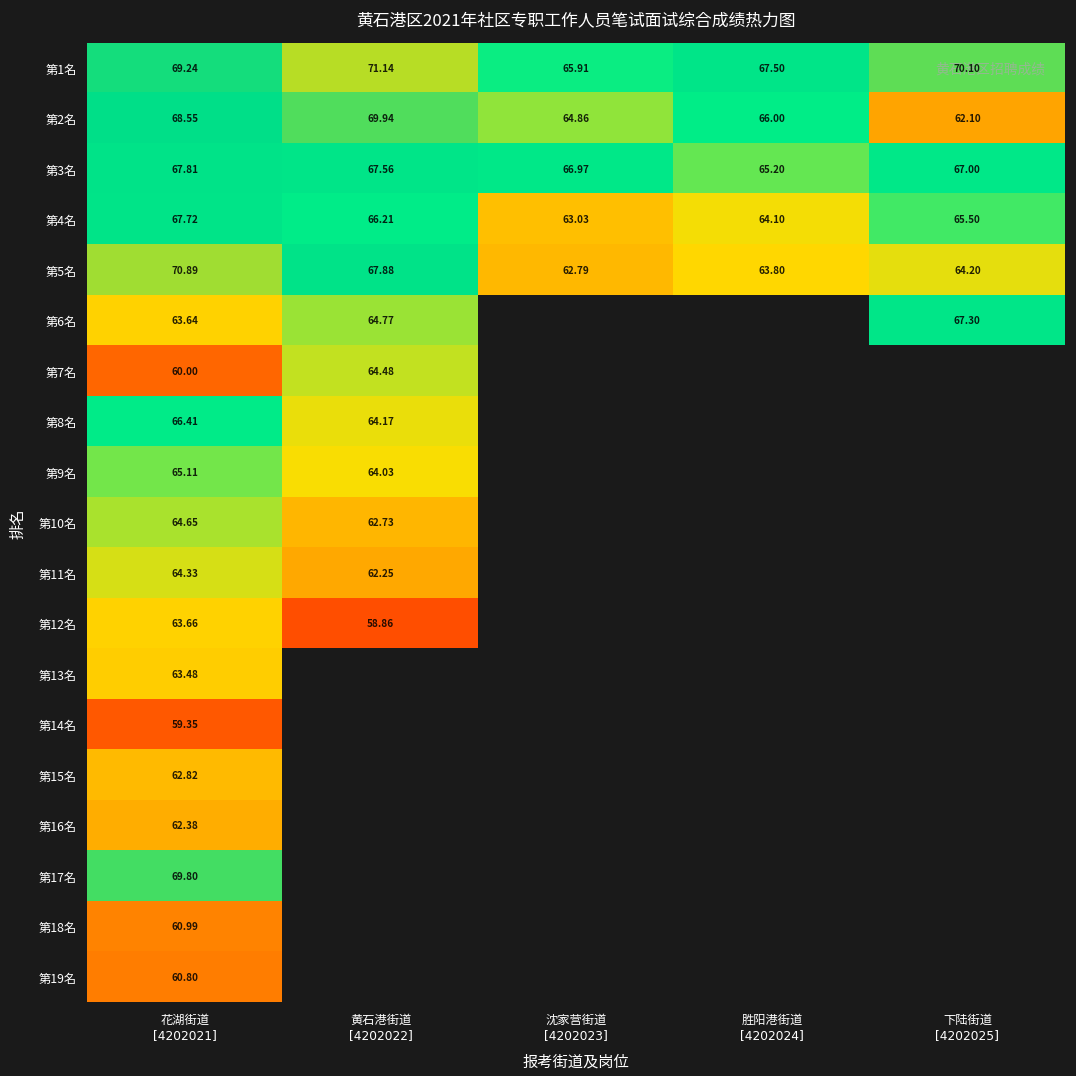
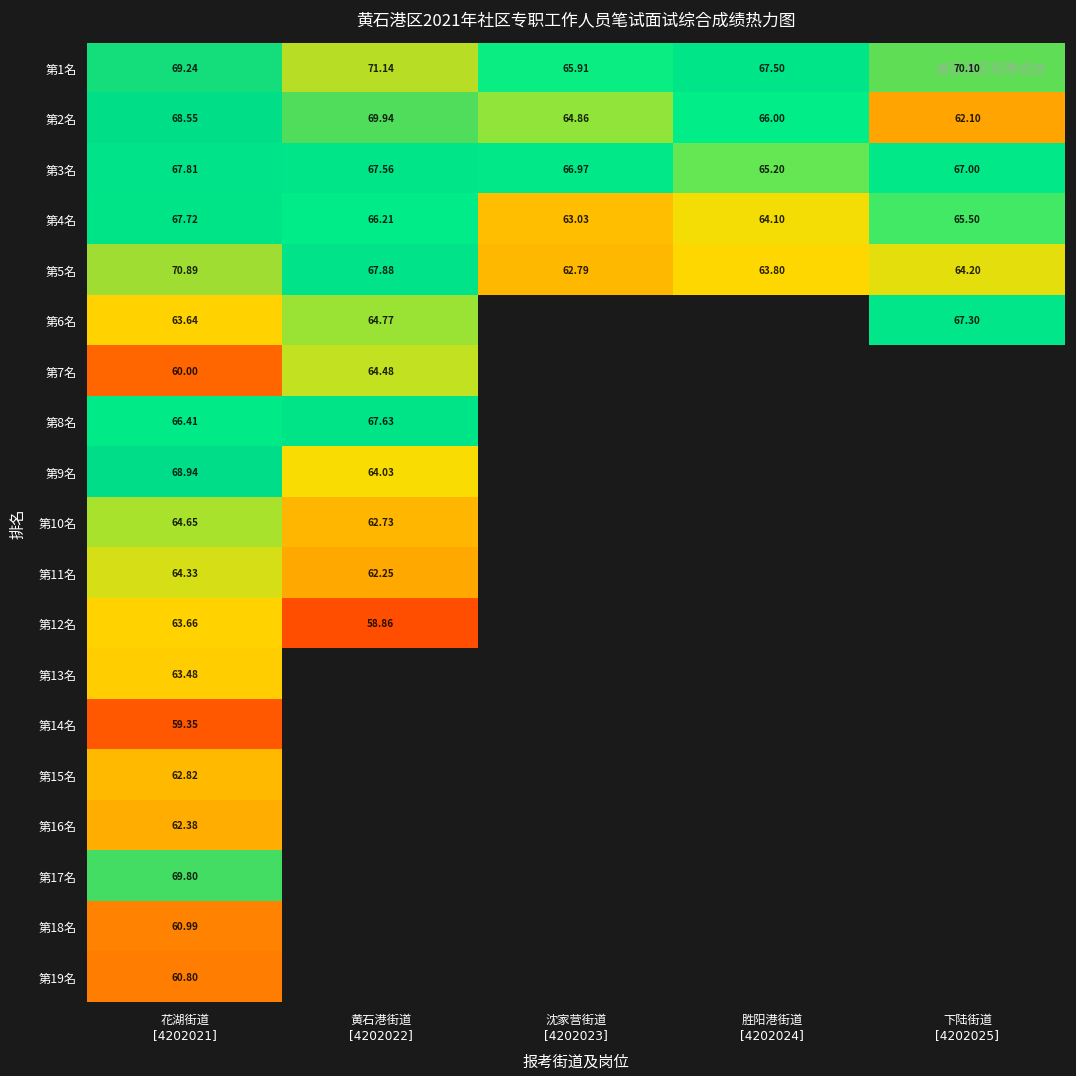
  {
    "第1名": {
      "花湖街道 [4202021]": 69.24,
      "黄石港街道 [4202022]": 71.14,
      "沈家营街道 [4202023]": 65.91,
      "胜阳港街道 [4202024]": 67.50
    },
    "第2名": {
      "花湖街道 [4202021]": 68.55,
      "黄石港街道 [4202022]": 69.94,
      "沈家营街道 [4202023]": 64.86,
      "胜阳港街道 [4202024]": 66.00,
      "下陆街道 [4202025]": 62.10
    },
    "第3名": {
      "花湖街道 [4202021]": 67.81,
      "黄石港街道 [4202022]": 67.56,
      "沈家营街道 [4202023]": 66.97,
      "胜阳港街道 [4202024]": 65.20,
      "下陆街道 [4202025]": 67.00
    },
    "第4名": {
      "花湖街道 [4202021]": 67.72,
      "黄石港街道 [4202022]": 66.21,
      "沈家营街道 [4202023]": 63.03,
      "胜阳港街道 [4202024]": 64.10,
      "下陆街道 [4202025]": 65.50
    },
    "第5名": {
      "花湖街道 [4202021]": 70.89,
      "黄石港街道 [4202022]": 67.88,
      "沈家营街道 [4202023]": 62.79,
      "胜阳港街道 [4202024]": 63.80,
      "下陆街道 [4202025]": 64.20
    },
    "第6名": {
      "花湖街道 [4202021]": 63.64,
      "黄石港街道 [4202022]": 64.77,
      "下陆街道 [4202025]": 67.30
    },
    "第7名": {
      "花湖街道 [4202021]": 60.00,
      "黄石港街道 [4202022]": 64.48
    },
    "第8名": {
      "花湖街道 [4202021]": 66.41,
-     "黄石港街道 [4202022]": 64.17
+     "黄石港街道 [4202022]": 67.63
    },
    "第9名": {
-     "花湖街道 [4202021]": 65.11,
+     "花湖街道 [4202021]": 68.94,
      "黄石港街道 [4202022]": 64.03
    },
    "第10名": {
      "花湖街道 [4202021]": 64.65,
      "黄石港街道 [4202022]": 62.73
    },
    "第11名": {
      "花湖街道 [4202021]": 64.33,
      "黄石港街道 [4202022]": 62.25
    },
    "第12名": {
      "花湖街道 [4202021]": 63.66,
      "黄石港街道 [4202022]": 58.86
    },
    "第13名": {
      "花湖街道 [4202021]": 63.48
    },
    "第14名": {
      "花湖街道 [4202021]": 59.35
    },
    "第15名": {
      "花湖街道 [4202021]": 62.82
    },
    "第16名": {
      "花湖街道 [4202021]": 62.38
    },
    "第17名": {
      "花湖街道 [4202021]": 69.80
    },
    "第18名": {
      "花湖街道 [4202021]": 60.99
    },
    "第19名": {
      "花湖街道 [4202021]": 60.80
    }
  }
